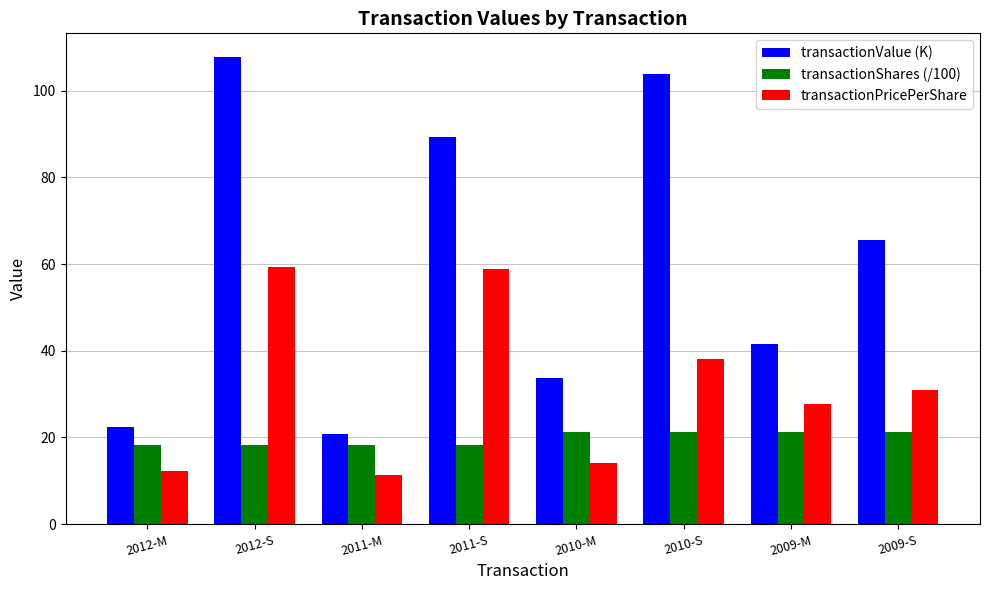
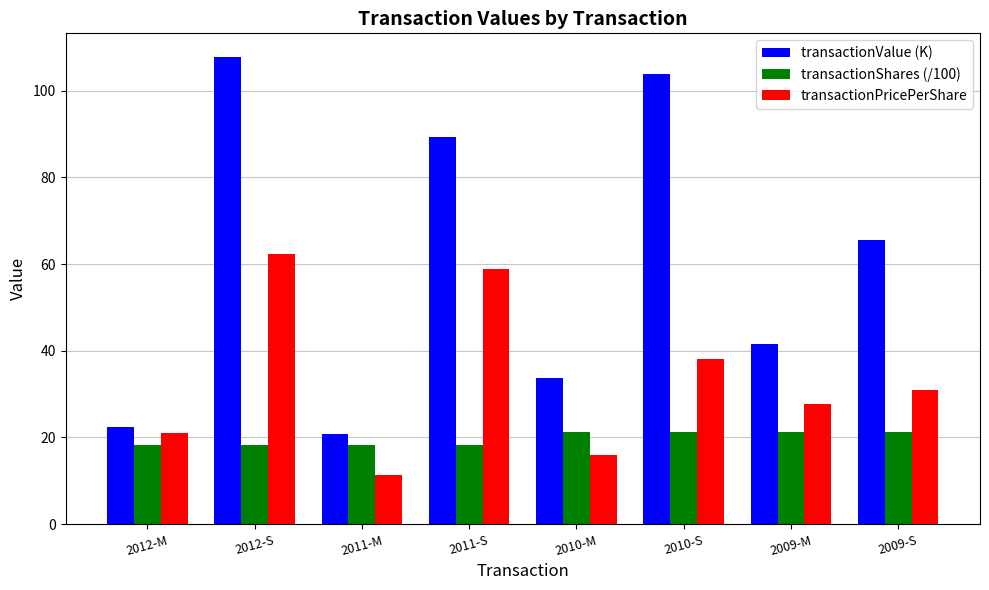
  {
    "transactionValue (K)": {
      "2012-M": 22,
      "2012-S": 108,
      "2011-M": 21,
      "2011-S": 89,
      "2010-M": 34,
      "2010-S": 104,
      "2009-M": 41,
      "2009-S": 66
    },
    "transactionShares (/100)": {
      "2012-M": 18,
      "2012-S": 18,
      "2011-M": 18,
      "2011-S": 18,
      "2010-M": 21,
      "2010-S": 21,
      "2009-M": 21,
      "2009-S": 21
    },
    "transactionPricePerShare": {
-     "2012-M": 12,
-     "2012-S": 59,
+     "2012-M": 21,
+     "2012-S": 62,
      "2011-M": 11,
      "2011-S": 59,
-     "2010-M": 14,
+     "2010-M": 16,
      "2010-S": 38,
      "2009-M": 28,
      "2009-S": 31
    }
  }
